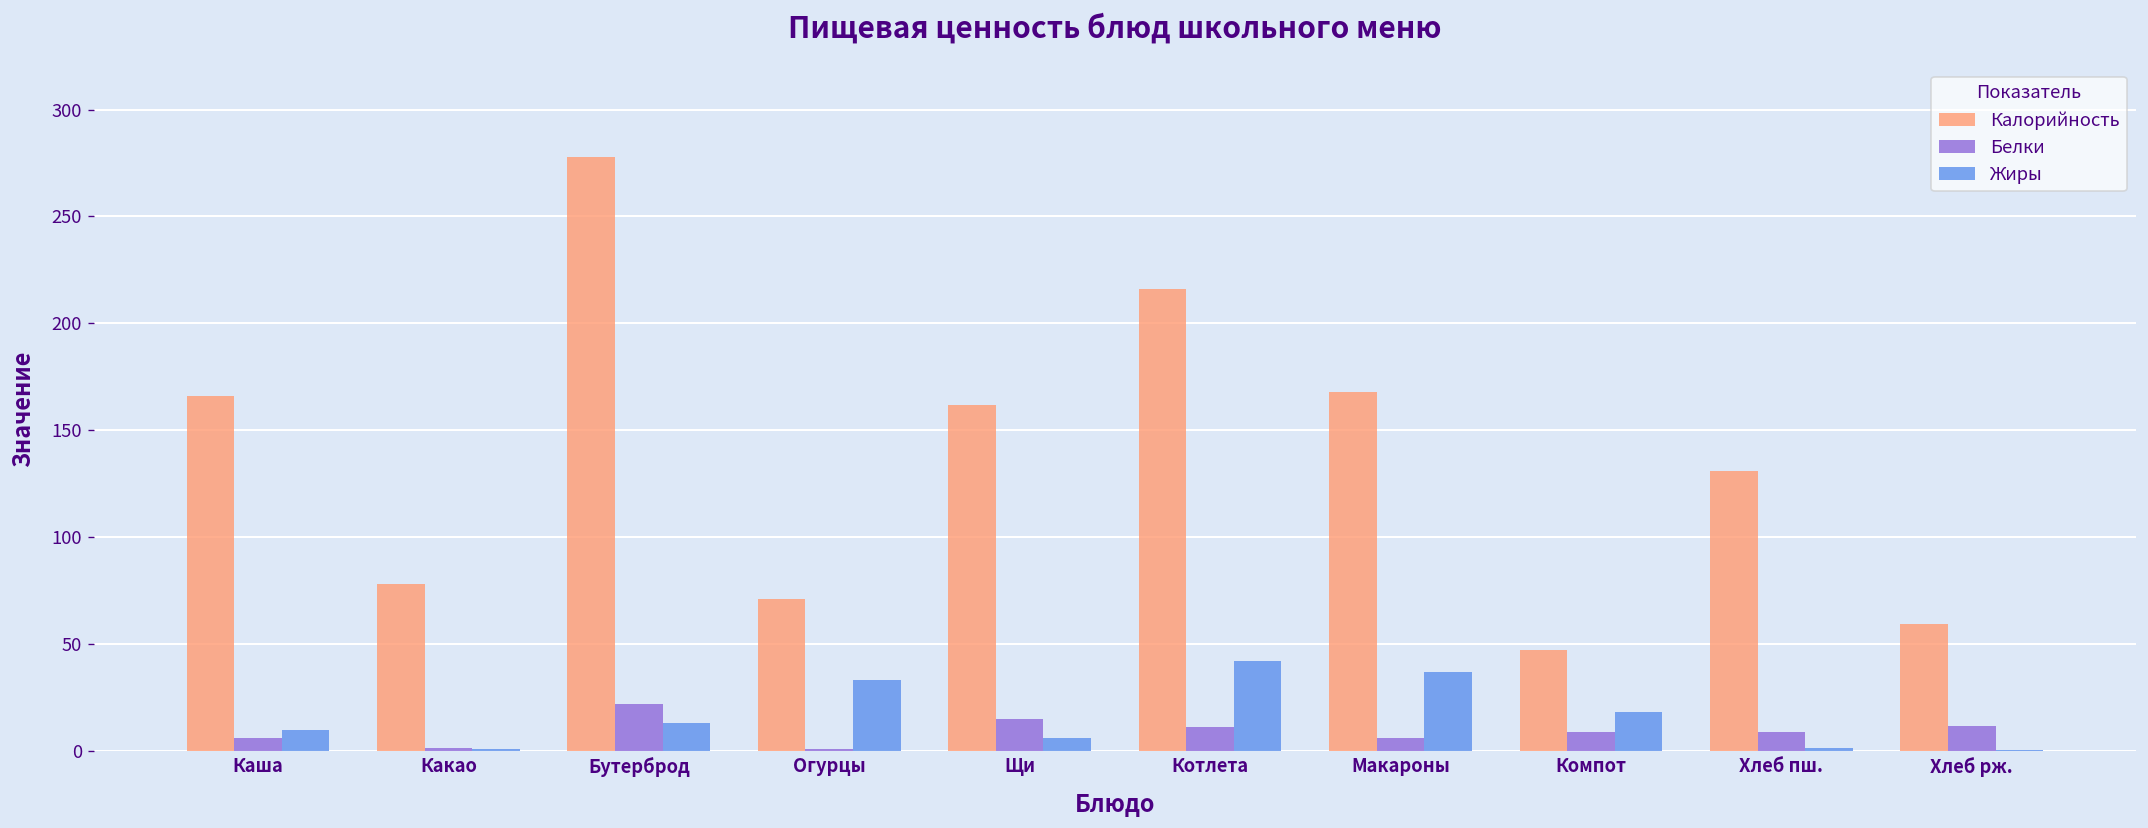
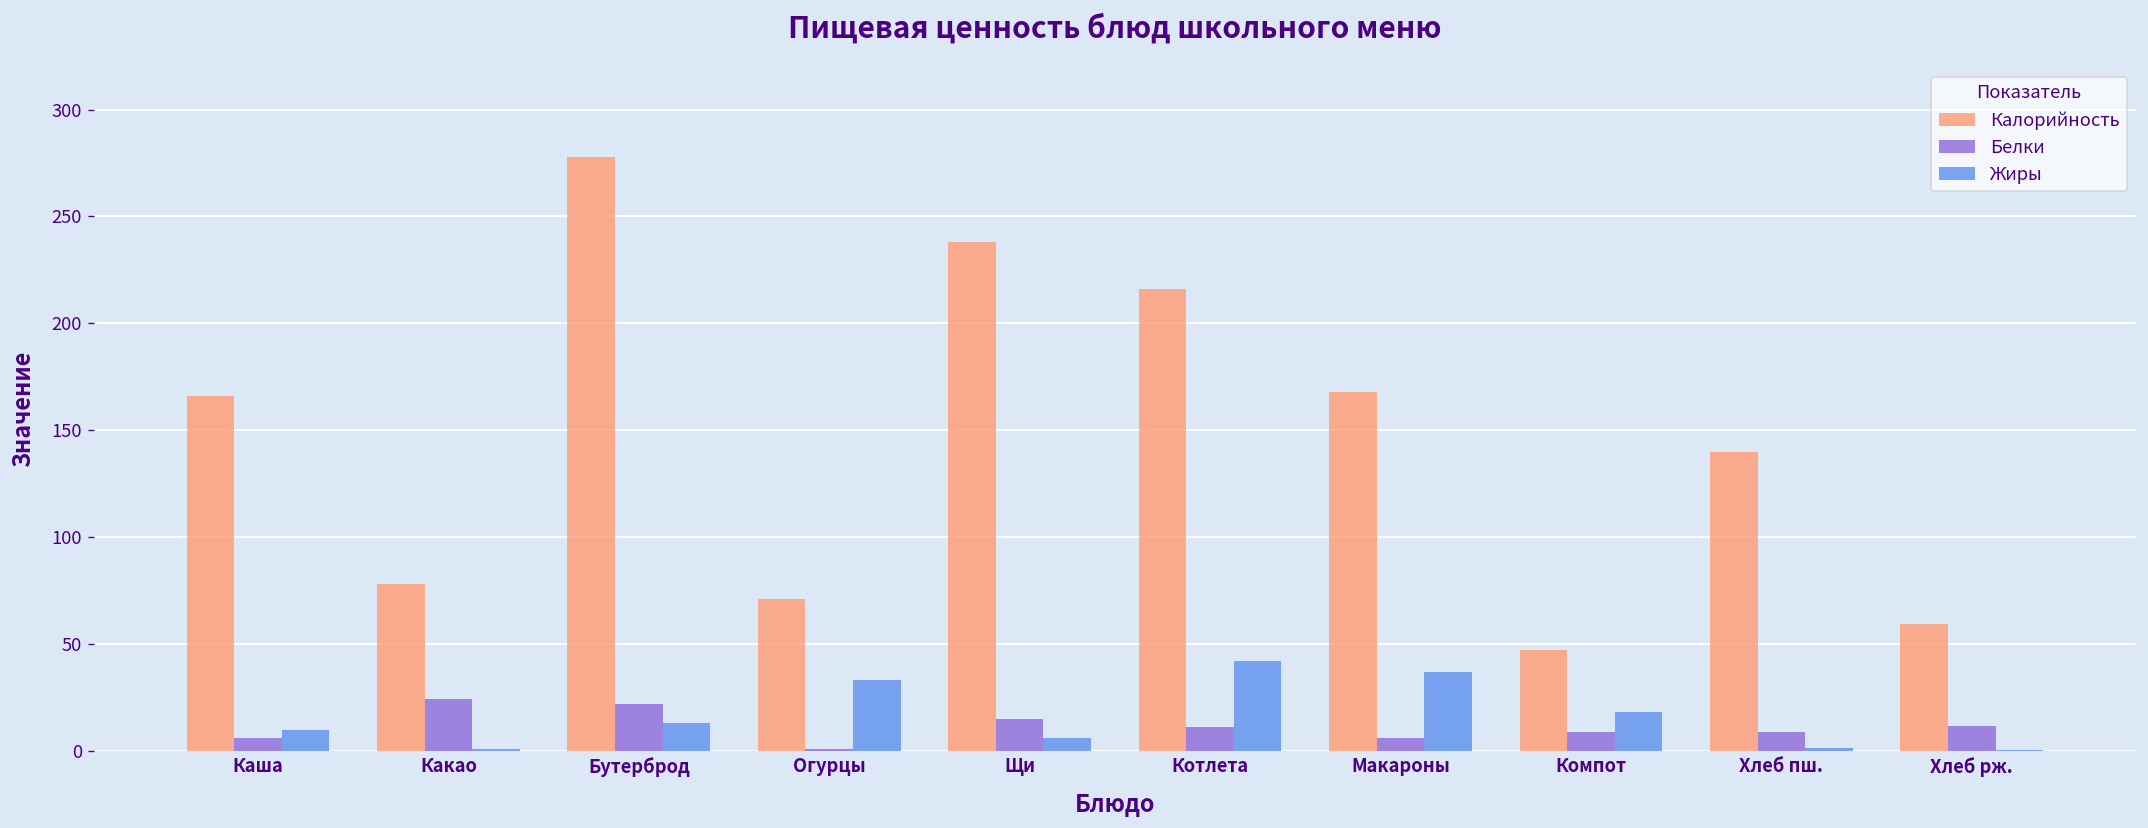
  {
    "Калорийность": {
      "Каша": 166,
      "Какао": 78,
      "Бутерброд": 278,
      "Огурцы": 71,
-     "Щи": 162,
+     "Щи": 238,
      "Котлета": 216,
      "Макароны": 168,
      "Компот": 47,
-     "Хлеб пш.": 131,
+     "Хлеб пш.": 140,
      "Хлеб рж.": 59
    },
    "Белки": {
      "Каша": 6,
-     "Какао": 2,
+     "Какао": 24,
      "Бутерброд": 22,
      "Щи": 15,
      "Котлета": 11,
      "Макароны": 6,
      "Компот": 9,
      "Хлеб пш.": 9,
      "Хлеб рж.": 12
    },
    "Жиры": {
      "Каша": 10,
      "Бутерброд": 13,
      "Огурцы": 33,
      "Щи": 6,
      "Котлета": 42,
      "Макароны": 37,
      "Компот": 18,
      "Хлеб пш.": 1
    }
  }
